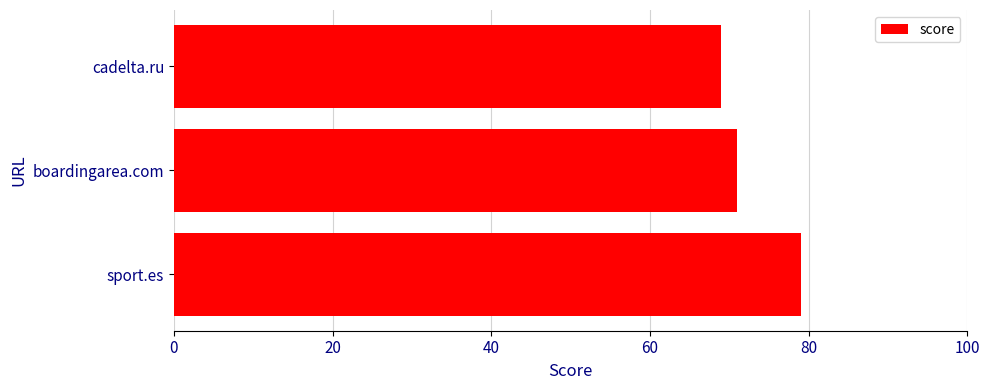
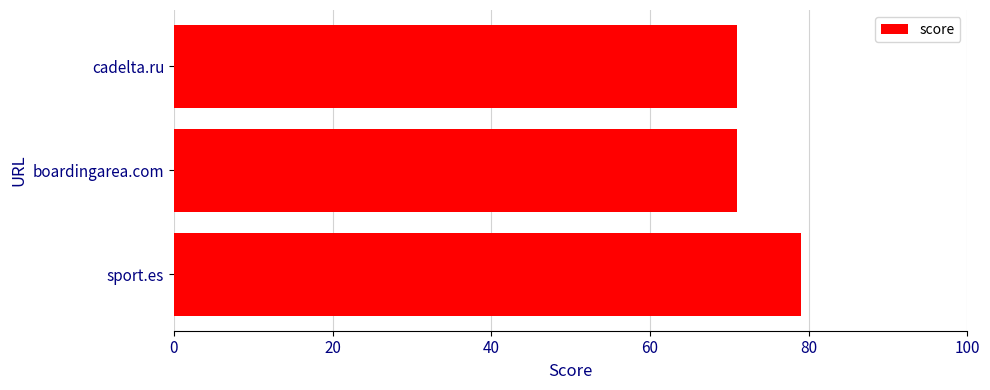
  {
-   "cadelta.ru": 69,
+   "cadelta.ru": 71,
    "boardingarea.com": 71,
    "sport.es": 79
  }
